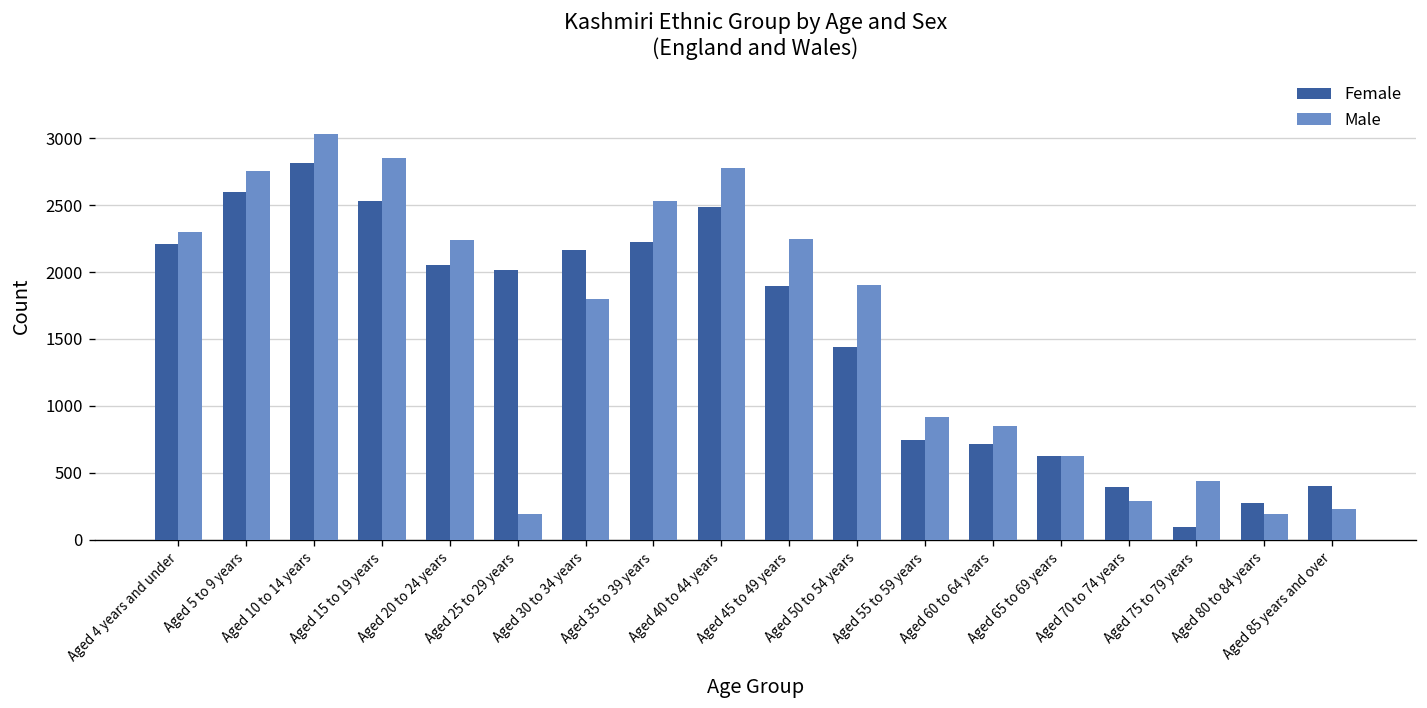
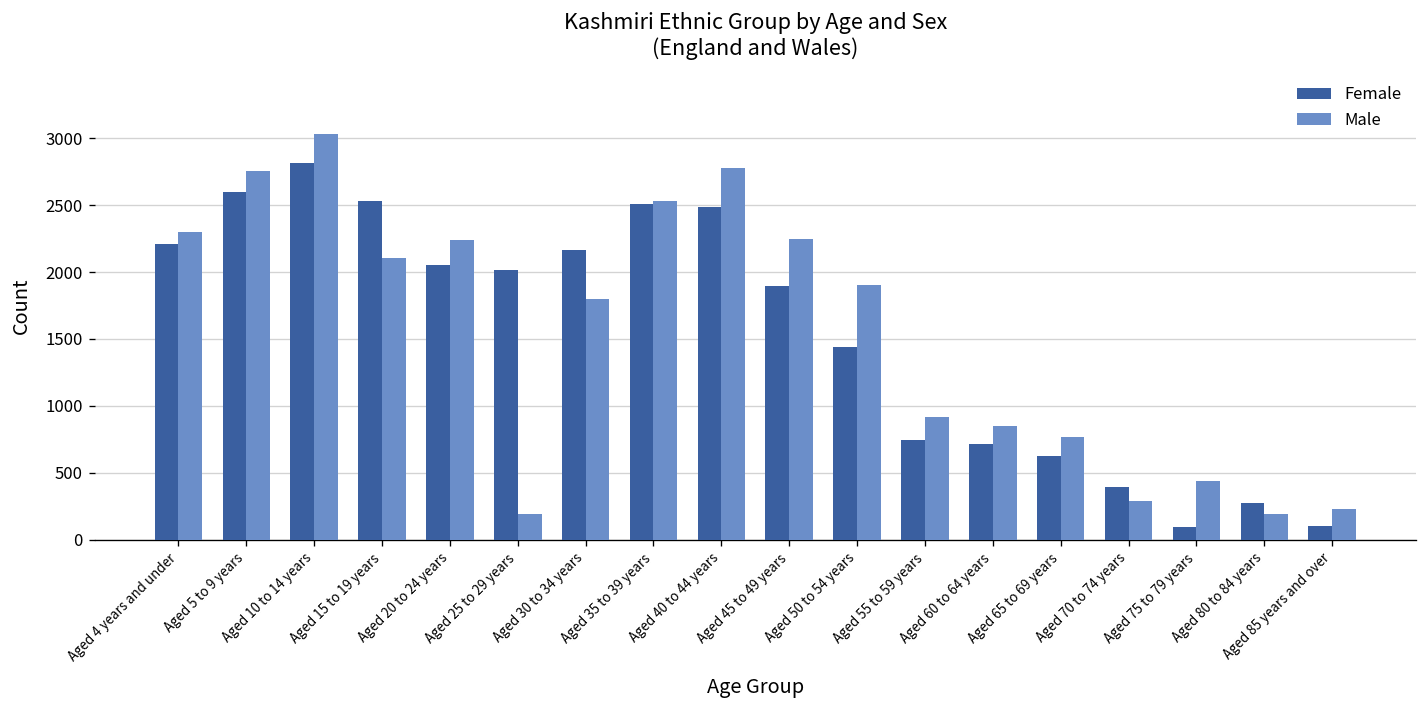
  {
    "Female": {
      "Aged 4 years and under": 2210,
      "Aged 5 to 9 years": 2600,
      "Aged 10 to 14 years": 2820,
      "Aged 15 to 19 years": 2530,
      "Aged 20 to 24 years": 2050,
      "Aged 25 to 29 years": 2020,
      "Aged 30 to 34 years": 2160,
-     "Aged 35 to 39 years": 2230,
+     "Aged 35 to 39 years": 2510,
      "Aged 40 to 44 years": 2490,
      "Aged 45 to 49 years": 1900,
      "Aged 50 to 54 years": 1440,
      "Aged 55 to 59 years": 750,
      "Aged 60 to 64 years": 710,
      "Aged 65 to 69 years": 630,
      "Aged 70 to 74 years": 390,
      "Aged 75 to 79 years": 90,
      "Aged 80 to 84 years": 270,
-     "Aged 85 years and over": 400
+     "Aged 85 years and over": 100
    },
    "Male": {
      "Aged 4 years and under": 2300,
      "Aged 5 to 9 years": 2760,
      "Aged 10 to 14 years": 3030,
-     "Aged 15 to 19 years": 2850,
+     "Aged 15 to 19 years": 2100,
      "Aged 20 to 24 years": 2240,
      "Aged 25 to 29 years": 190,
      "Aged 30 to 34 years": 1800,
      "Aged 35 to 39 years": 2530,
      "Aged 40 to 44 years": 2780,
      "Aged 45 to 49 years": 2250,
      "Aged 50 to 54 years": 1910,
      "Aged 55 to 59 years": 920,
      "Aged 60 to 64 years": 850,
-     "Aged 65 to 69 years": 630,
+     "Aged 65 to 69 years": 760,
      "Aged 70 to 74 years": 290,
      "Aged 75 to 79 years": 440,
      "Aged 80 to 84 years": 190,
      "Aged 85 years and over": 230
    }
  }
